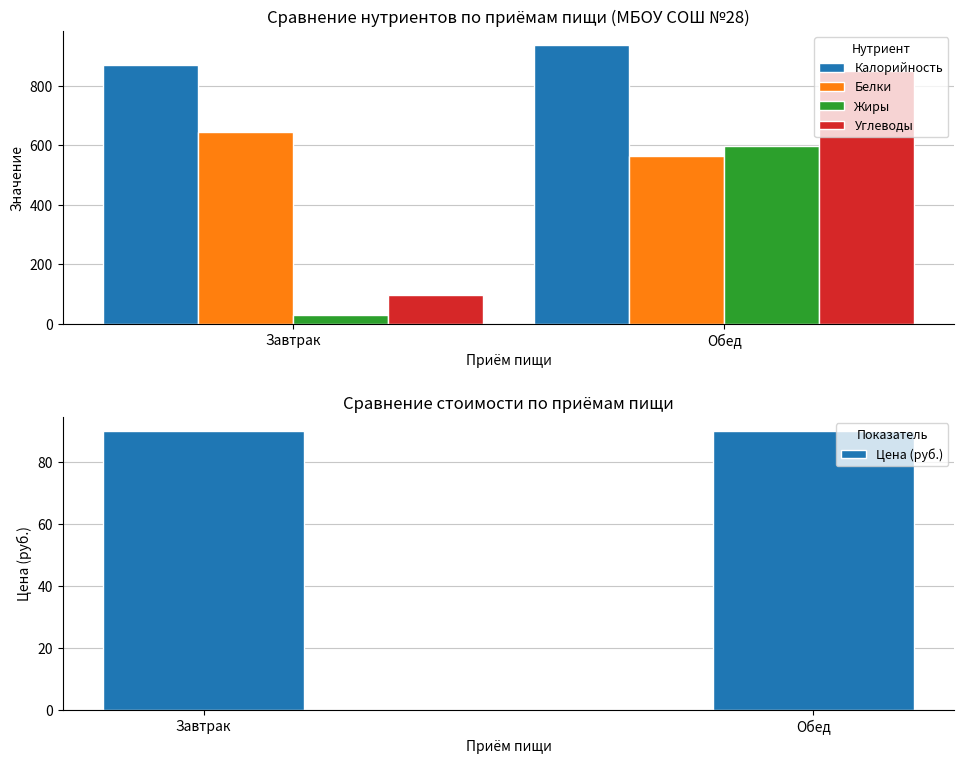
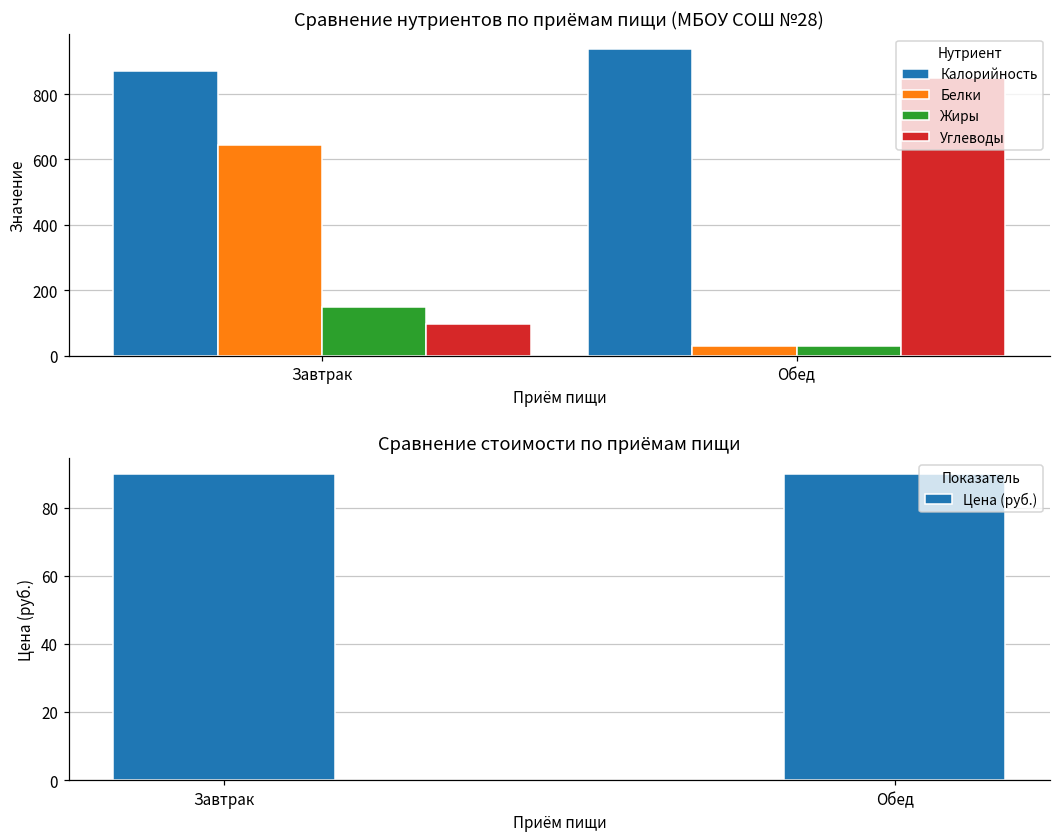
  {
    "Сравнение нутриентов по приёмам пищи (МБОУ СОШ №28)": {
      "Калорийность": {
        "Завтрак": 870,
        "Обед": 940
      },
      "Белки": {
        "Завтрак": 640,
-       "Обед": 570
+       "Обед": 30
      },
      "Жиры": {
-       "Завтрак": 30,
-       "Обед": 600
+       "Завтрак": 150,
+       "Обед": 30
      },
      "Углеводы": {
        "Завтрак": 100
      }
    },
    "Сравнение стоимости по приёмам пищи": {
      "Завтрак": 90,
      "Обед": 90
    }
  }
